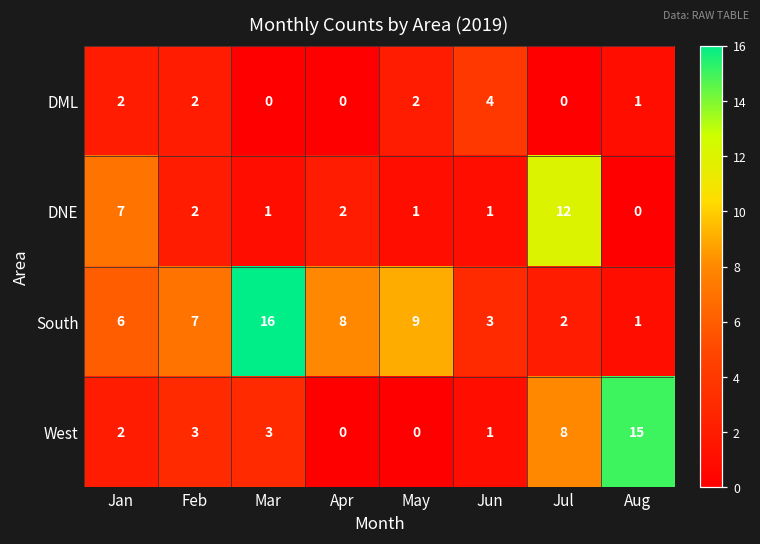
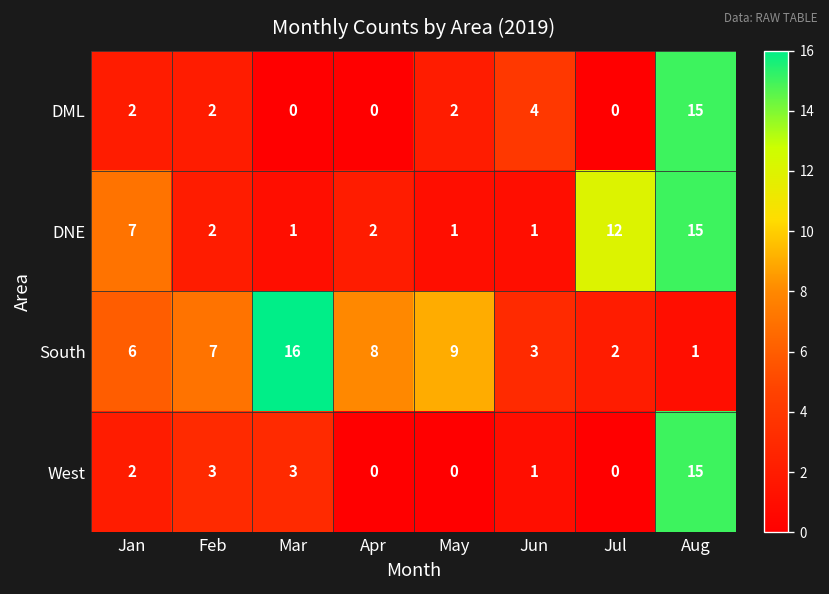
  {
    "DML": {
      "Jan": 2,
      "Feb": 2,
      "Mar": 0,
      "Apr": 0,
      "May": 2,
      "Jun": 4,
      "Jul": 0,
-     "Aug": 1
+     "Aug": 15
    },
    "DNE": {
      "Jan": 7,
      "Feb": 2,
      "Mar": 1,
      "Apr": 2,
      "May": 1,
      "Jun": 1,
      "Jul": 12,
-     "Aug": 0
+     "Aug": 15
    },
    "South": {
      "Jan": 6,
      "Feb": 7,
      "Mar": 16,
      "Apr": 8,
      "May": 9,
      "Jun": 3,
      "Jul": 2,
      "Aug": 1
    },
    "West": {
      "Jan": 2,
      "Feb": 3,
      "Mar": 3,
      "Apr": 0,
      "May": 0,
      "Jun": 1,
-     "Jul": 8,
+     "Jul": 0,
      "Aug": 15
    }
  }
